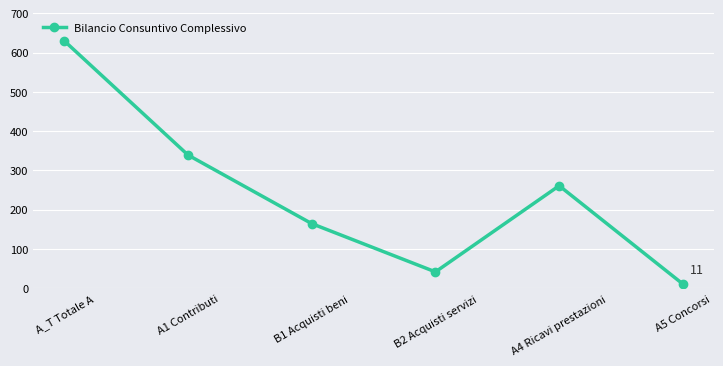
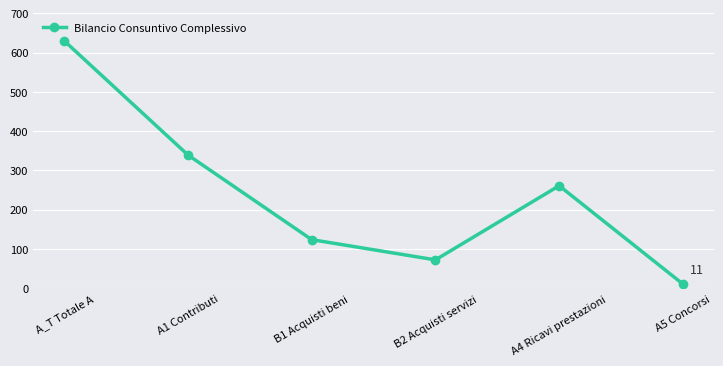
  {
    "A_T Totale A": 630,
    "A1 Contributi": 340,
-   "B1 Acquisti beni": 160,
-   "B2 Acquisti servizi": 40,
+   "B1 Acquisti beni": 120,
+   "B2 Acquisti servizi": 70,
    "A4 Ricavi prestazioni": 260
  }
